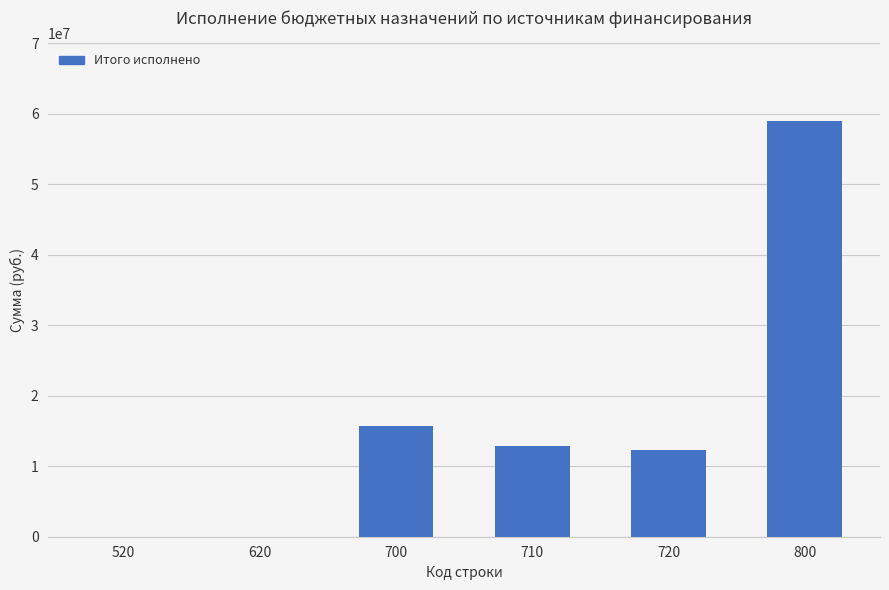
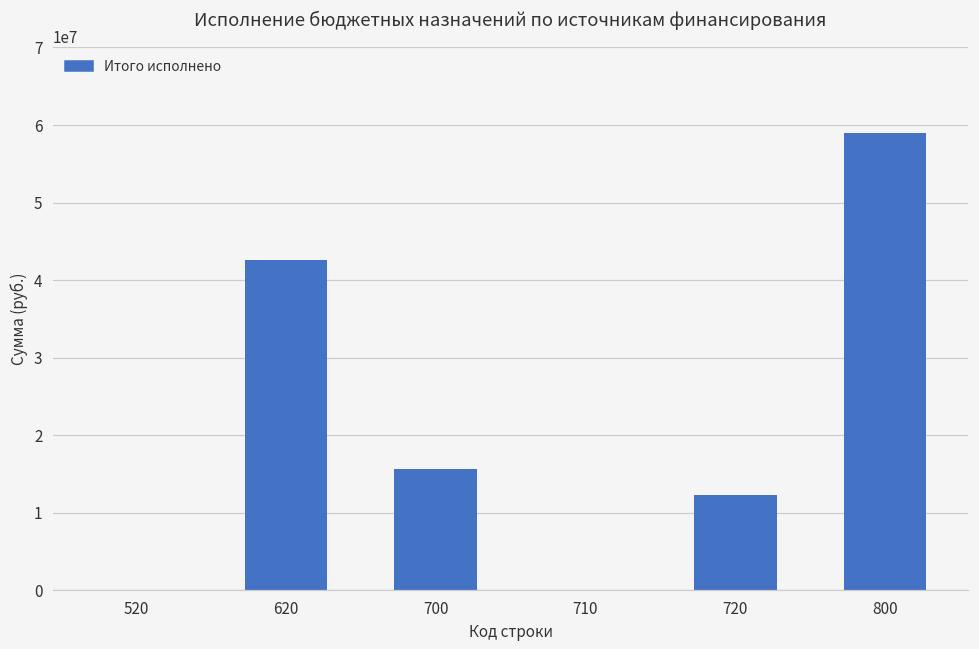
  {
    "520": 0,
-   "620": 0,
+   "620": 43000000,
    "700": 16000000,
-   "710": 13000000,
+   "710": 0,
    "720": 12000000,
    "800": 59000000
  }
